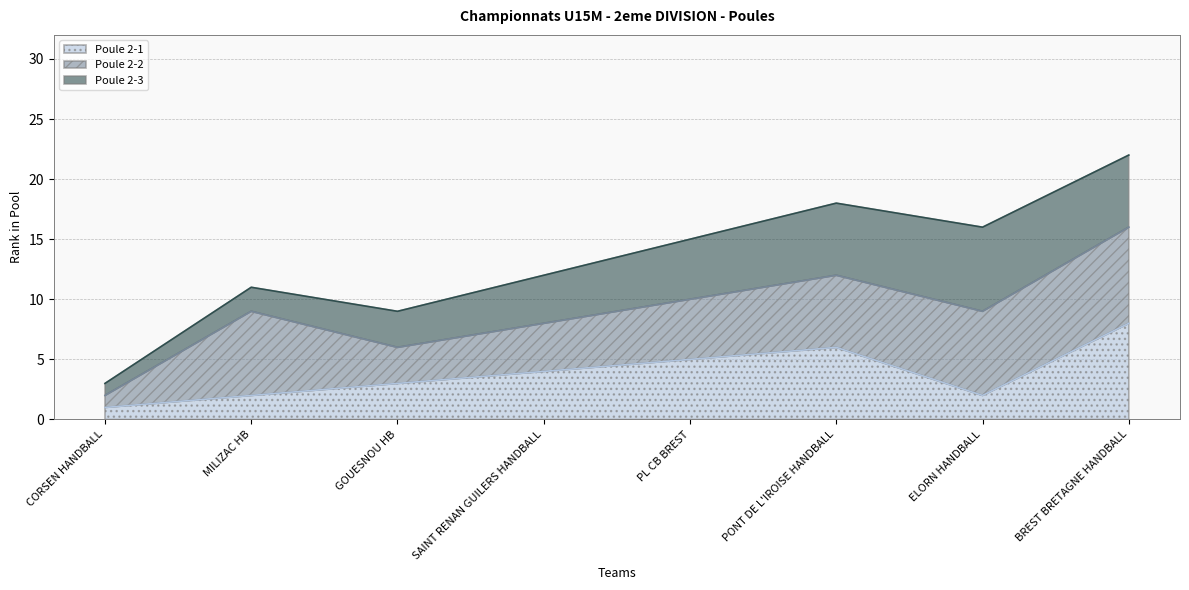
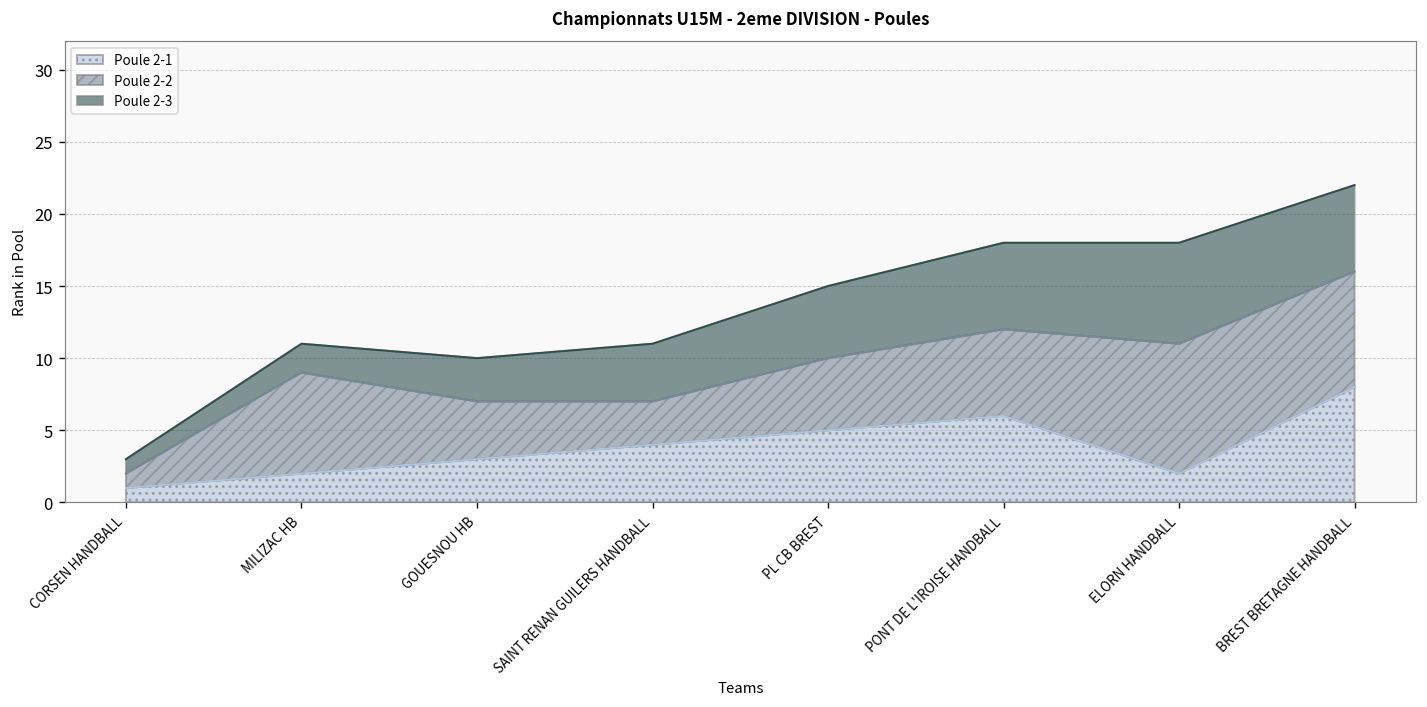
  {
    "Poule 2-1": {
      "CORSEN HANDBALL": 1,
      "MILIZAC HB": 2,
      "GOUESNOU HB": 3,
      "SAINT RENAN GUILERS HANDBALL": 4,
      "PL CB BREST": 5,
      "PONT DE L'IROISE HANDBALL": 6,
      "ELORN HANDBALL": 2,
      "BREST BRETAGNE HANDBALL": 8
    },
    "Poule 2-2": {
      "CORSEN HANDBALL": 1,
      "MILIZAC HB": 7,
-     "GOUESNOU HB": 3,
-     "SAINT RENAN GUILERS HANDBALL": 4,
+     "GOUESNOU HB": 4,
+     "SAINT RENAN GUILERS HANDBALL": 3,
      "PL CB BREST": 5,
      "PONT DE L'IROISE HANDBALL": 6,
-     "ELORN HANDBALL": 7,
+     "ELORN HANDBALL": 9,
      "BREST BRETAGNE HANDBALL": 8
    },
    "Poule 2-3": {
      "CORSEN HANDBALL": 1,
      "MILIZAC HB": 2,
      "GOUESNOU HB": 3,
      "SAINT RENAN GUILERS HANDBALL": 4,
      "PL CB BREST": 5,
      "PONT DE L'IROISE HANDBALL": 6,
      "ELORN HANDBALL": 7,
      "BREST BRETAGNE HANDBALL": 6
    }
  }
